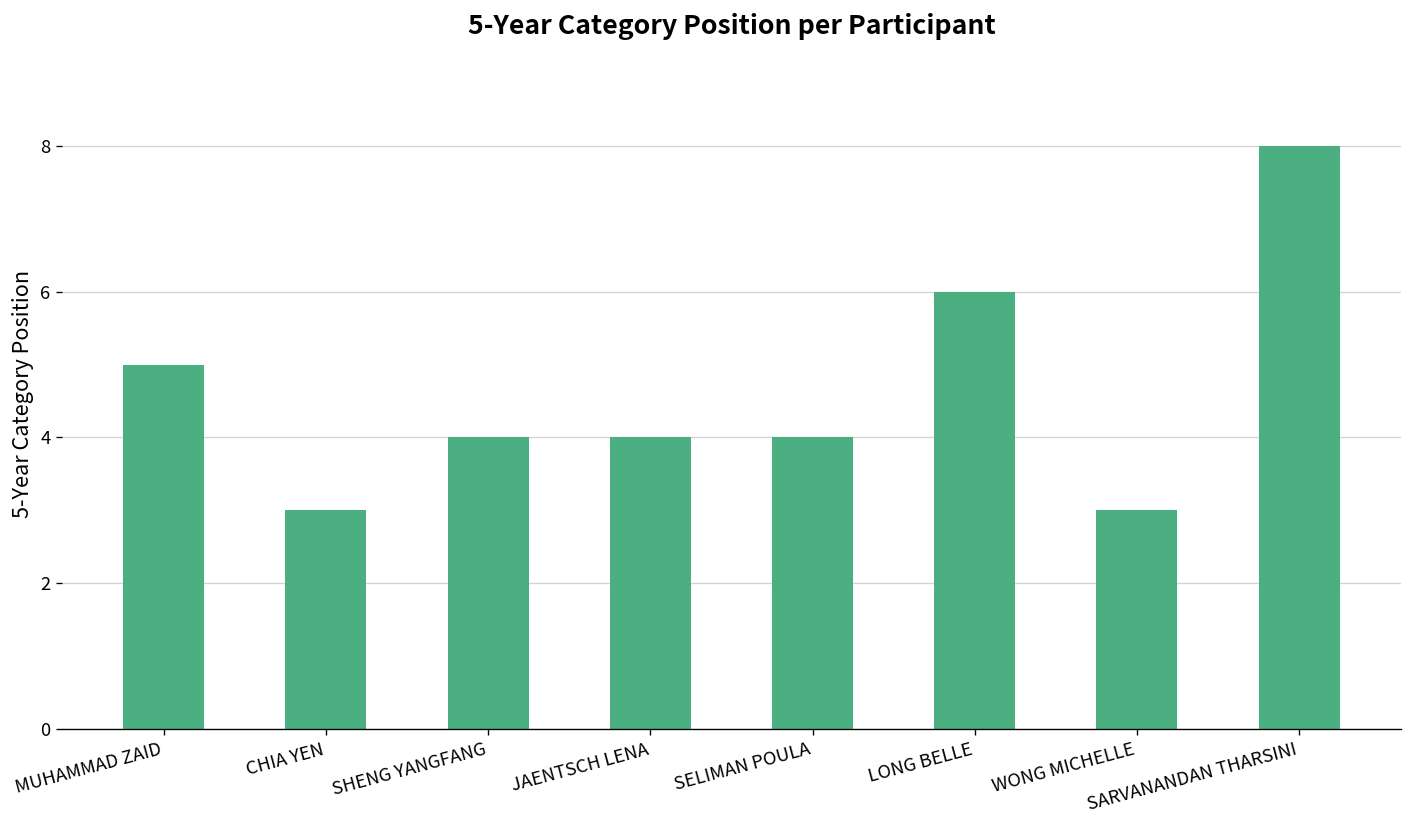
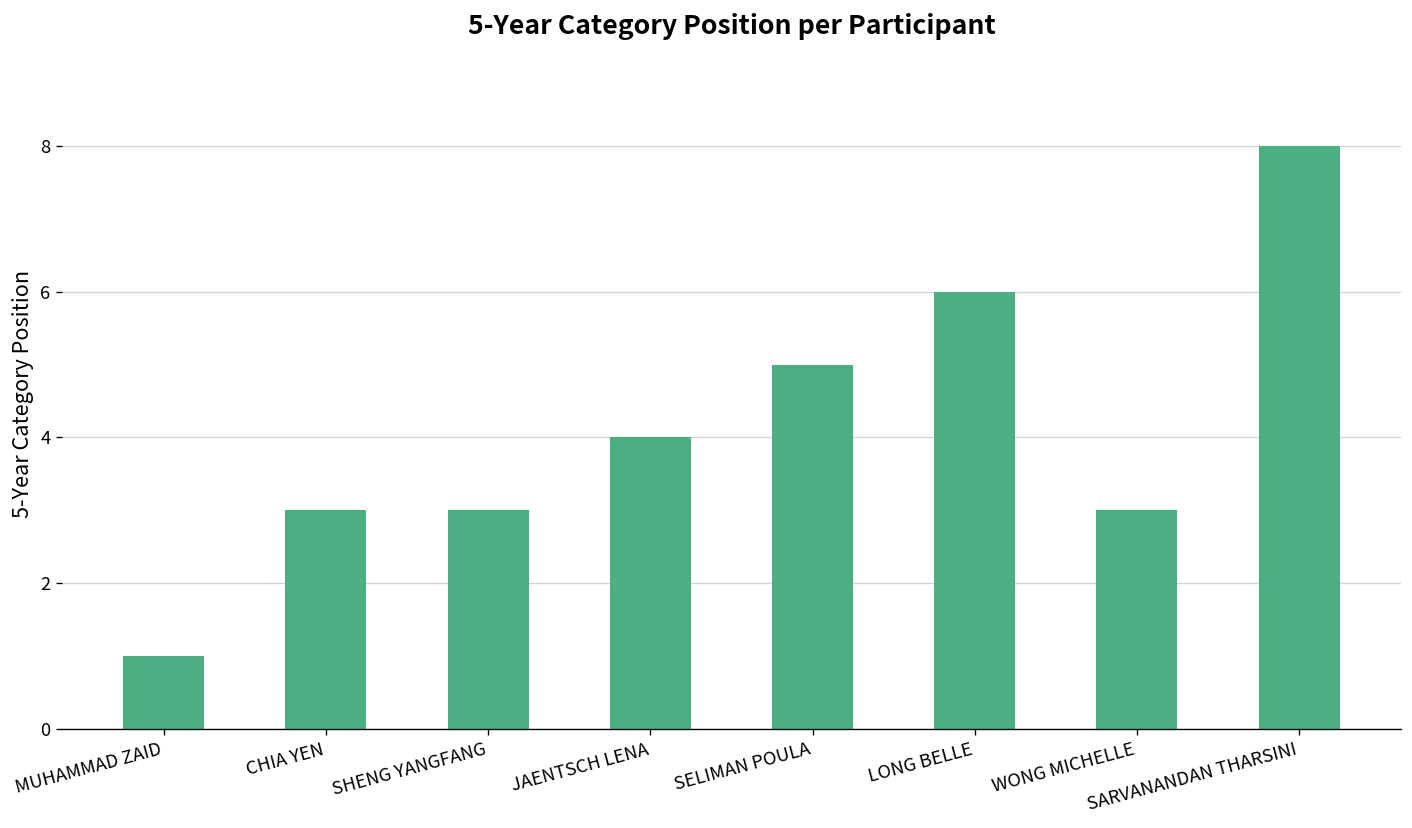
  {
-   "MUHAMMAD ZAID": 5,
+   "MUHAMMAD ZAID": 1,
    "CHIA YEN": 3,
-   "SHENG YANGFANG": 4,
+   "SHENG YANGFANG": 3,
    "JAENTSCH LENA": 4,
-   "SELIMAN POULA": 4,
+   "SELIMAN POULA": 5,
    "LONG BELLE": 6,
    "WONG MICHELLE": 3,
    "SARVANANDAN THARSINI": 8
  }
